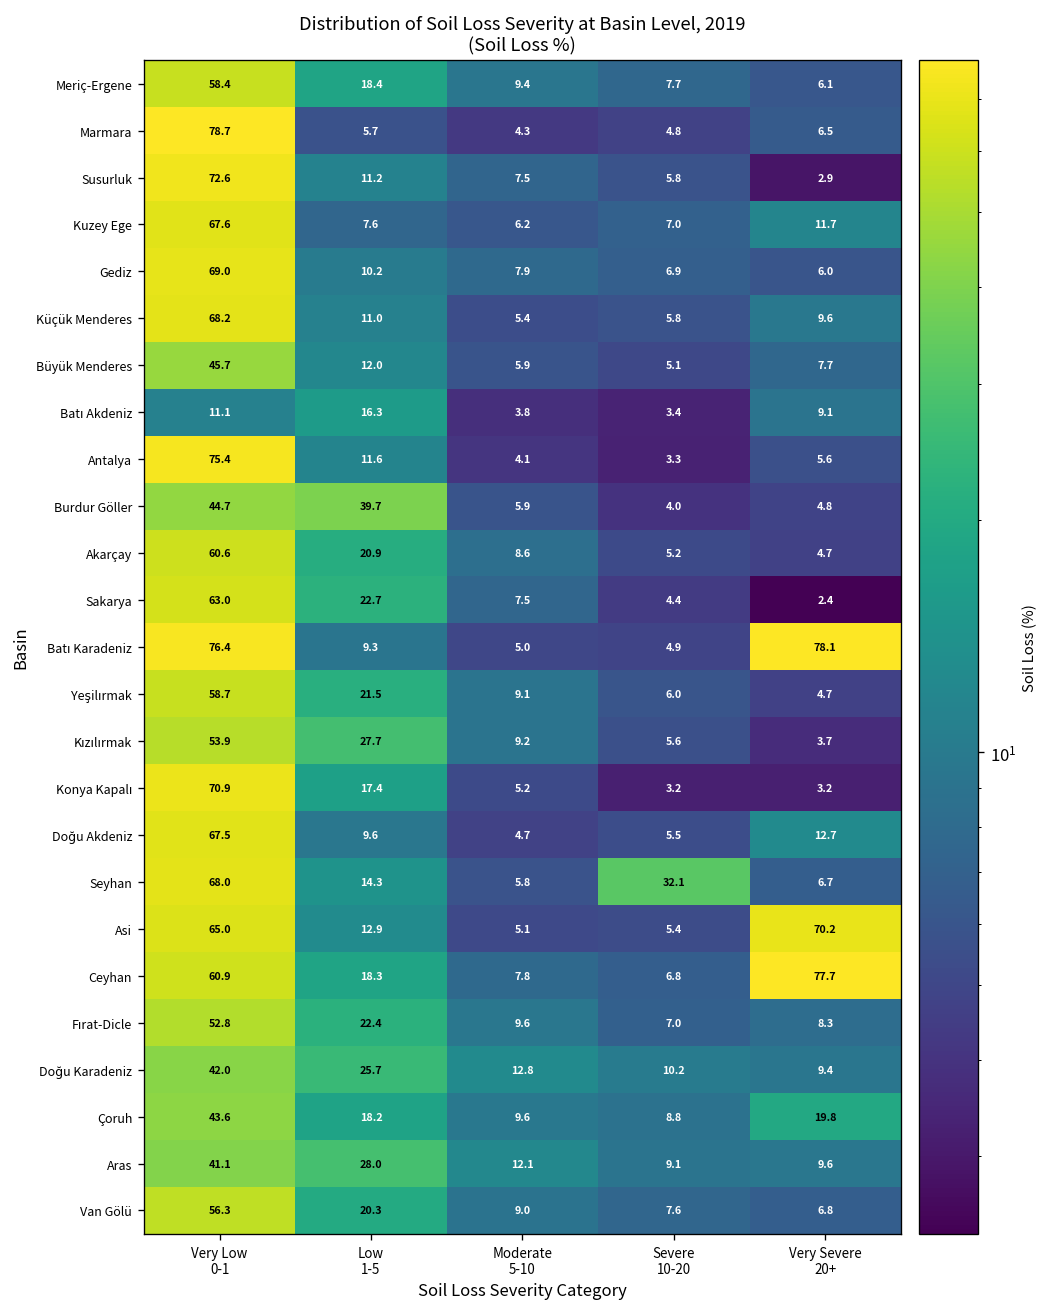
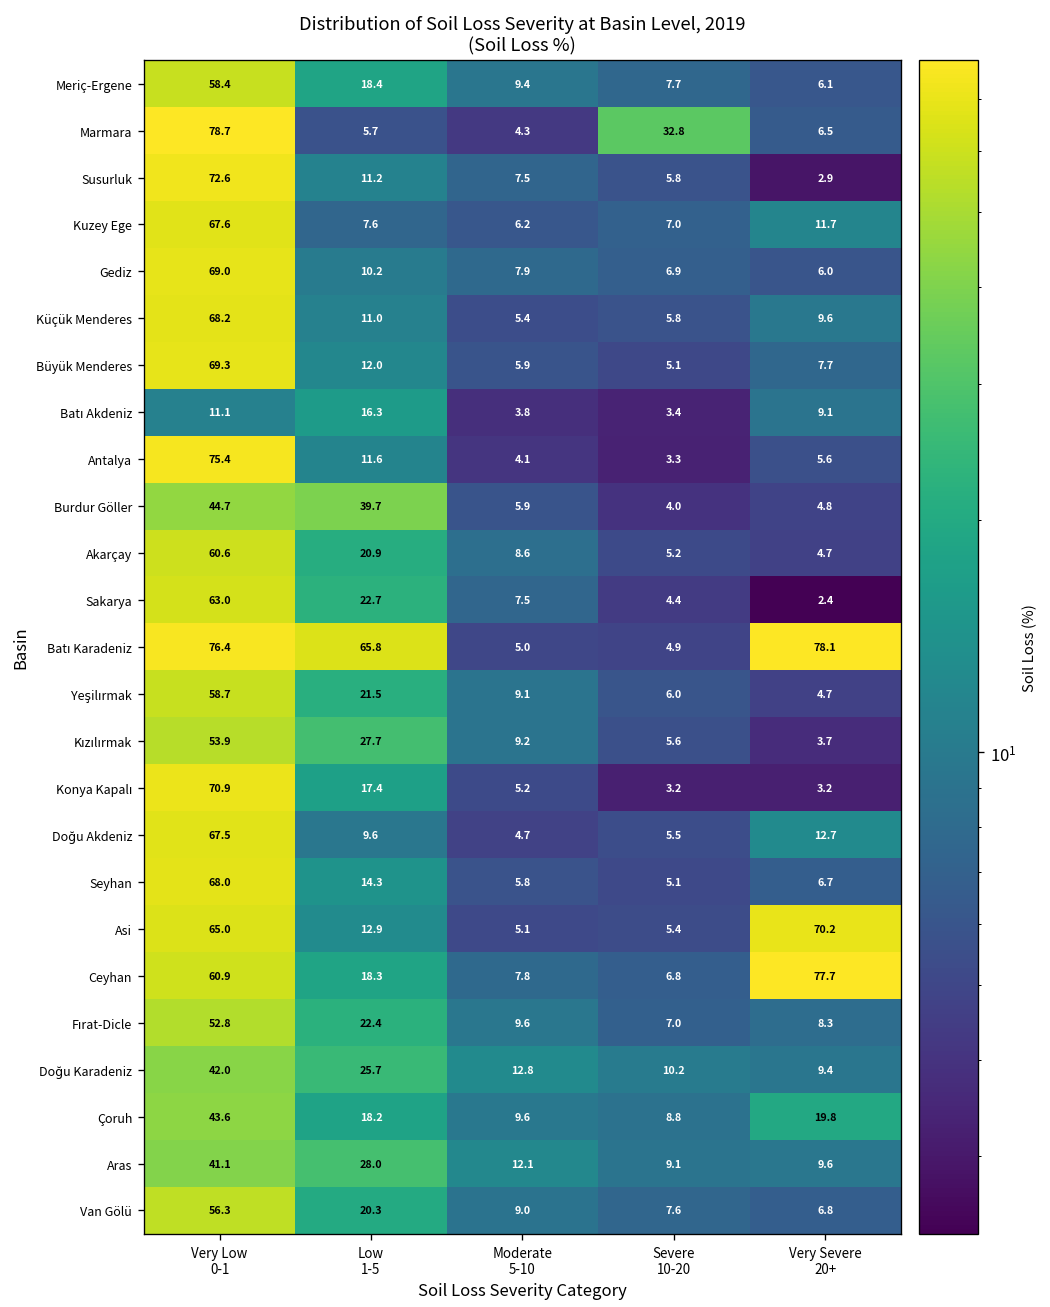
  {
    "Meriç-Ergene": {
      "Very Low 0-1": 58.4,
      "Low 1-5": 18.4,
      "Moderate 5-10": 9.4,
      "Severe 10-20": 7.7,
      "Very Severe 20+": 6.1
    },
    "Marmara": {
      "Very Low 0-1": 78.7,
      "Low 1-5": 5.7,
      "Moderate 5-10": 4.3,
-     "Severe 10-20": 4.8,
+     "Severe 10-20": 32.8,
      "Very Severe 20+": 6.5
    },
    "Susurluk": {
      "Very Low 0-1": 72.6,
      "Low 1-5": 11.2,
      "Moderate 5-10": 7.5,
      "Severe 10-20": 5.8,
      "Very Severe 20+": 2.9
    },
    "Kuzey Ege": {
      "Very Low 0-1": 67.6,
      "Low 1-5": 7.6,
      "Moderate 5-10": 6.2,
      "Severe 10-20": 7.0,
      "Very Severe 20+": 11.7
    },
    "Gediz": {
      "Very Low 0-1": 69.0,
      "Low 1-5": 10.2,
      "Moderate 5-10": 7.9,
      "Severe 10-20": 6.9,
      "Very Severe 20+": 6.0
    },
    "Küçük Menderes": {
      "Very Low 0-1": 68.2,
      "Low 1-5": 11.0,
      "Moderate 5-10": 5.4,
      "Severe 10-20": 5.8,
      "Very Severe 20+": 9.6
    },
    "Büyük Menderes": {
-     "Very Low 0-1": 45.7,
+     "Very Low 0-1": 69.3,
      "Low 1-5": 12.0,
      "Moderate 5-10": 5.9,
      "Severe 10-20": 5.1,
      "Very Severe 20+": 7.7
    },
    "Batı Akdeniz": {
      "Very Low 0-1": 11.1,
      "Low 1-5": 16.3,
      "Moderate 5-10": 3.8,
      "Severe 10-20": 3.4,
      "Very Severe 20+": 9.1
    },
    "Antalya": {
      "Very Low 0-1": 75.4,
      "Low 1-5": 11.6,
      "Moderate 5-10": 4.1,
      "Severe 10-20": 3.3,
      "Very Severe 20+": 5.6
    },
    "Burdur Göller": {
      "Very Low 0-1": 44.7,
      "Low 1-5": 39.7,
      "Moderate 5-10": 5.9,
      "Severe 10-20": 4.0,
      "Very Severe 20+": 4.8
    },
    "Akarçay": {
      "Very Low 0-1": 60.6,
      "Low 1-5": 20.9,
      "Moderate 5-10": 8.6,
      "Severe 10-20": 5.2,
      "Very Severe 20+": 4.7
    },
    "Sakarya": {
      "Very Low 0-1": 63.0,
      "Low 1-5": 22.7,
      "Moderate 5-10": 7.5,
      "Severe 10-20": 4.4,
      "Very Severe 20+": 2.4
    },
    "Batı Karadeniz": {
      "Very Low 0-1": 76.4,
-     "Low 1-5": 9.3,
+     "Low 1-5": 65.8,
      "Moderate 5-10": 5.0,
      "Severe 10-20": 4.9,
      "Very Severe 20+": 78.1
    },
    "Yeşilırmak": {
      "Very Low 0-1": 58.7,
      "Low 1-5": 21.5,
      "Moderate 5-10": 9.1,
      "Severe 10-20": 6.0,
      "Very Severe 20+": 4.7
    },
    "Kızılırmak": {
      "Very Low 0-1": 53.9,
      "Low 1-5": 27.7,
      "Moderate 5-10": 9.2,
      "Severe 10-20": 5.6,
      "Very Severe 20+": 3.7
    },
    "Konya Kapalı": {
      "Very Low 0-1": 70.9,
      "Low 1-5": 17.4,
      "Moderate 5-10": 5.2,
      "Severe 10-20": 3.2,
      "Very Severe 20+": 3.2
    },
    "Doğu Akdeniz": {
      "Very Low 0-1": 67.5,
      "Low 1-5": 9.6,
      "Moderate 5-10": 4.7,
      "Severe 10-20": 5.5,
      "Very Severe 20+": 12.7
    },
    "Seyhan": {
      "Very Low 0-1": 68.0,
      "Low 1-5": 14.3,
      "Moderate 5-10": 5.8,
-     "Severe 10-20": 32.1,
+     "Severe 10-20": 5.1,
      "Very Severe 20+": 6.7
    },
    "Asi": {
      "Very Low 0-1": 65.0,
      "Low 1-5": 12.9,
      "Moderate 5-10": 5.1,
      "Severe 10-20": 5.4,
      "Very Severe 20+": 70.2
    },
    "Ceyhan": {
      "Very Low 0-1": 60.9,
      "Low 1-5": 18.3,
      "Moderate 5-10": 7.8,
      "Severe 10-20": 6.8,
      "Very Severe 20+": 77.7
    },
    "Fırat-Dicle": {
      "Very Low 0-1": 52.8,
      "Low 1-5": 22.4,
      "Moderate 5-10": 9.6,
      "Severe 10-20": 7.0,
      "Very Severe 20+": 8.3
    },
    "Doğu Karadeniz": {
      "Very Low 0-1": 42.0,
      "Low 1-5": 25.7,
      "Moderate 5-10": 12.8,
      "Severe 10-20": 10.2,
      "Very Severe 20+": 9.4
    },
    "Çoruh": {
      "Very Low 0-1": 43.6,
      "Low 1-5": 18.2,
      "Moderate 5-10": 9.6,
      "Severe 10-20": 8.8,
      "Very Severe 20+": 19.8
    },
    "Aras": {
      "Very Low 0-1": 41.1,
      "Low 1-5": 28.0,
      "Moderate 5-10": 12.1,
      "Severe 10-20": 9.1,
      "Very Severe 20+": 9.6
    },
    "Van Gölü": {
      "Very Low 0-1": 56.3,
      "Low 1-5": 20.3,
      "Moderate 5-10": 9.0,
      "Severe 10-20": 7.6,
      "Very Severe 20+": 6.8
    }
  }
